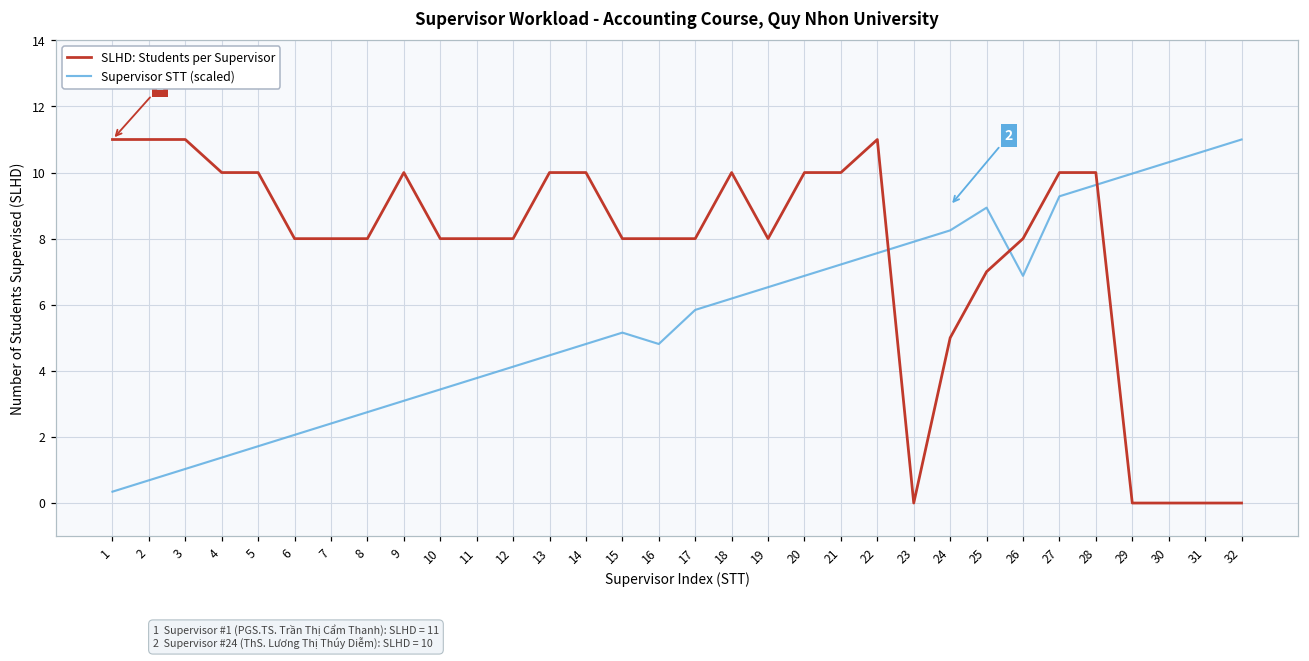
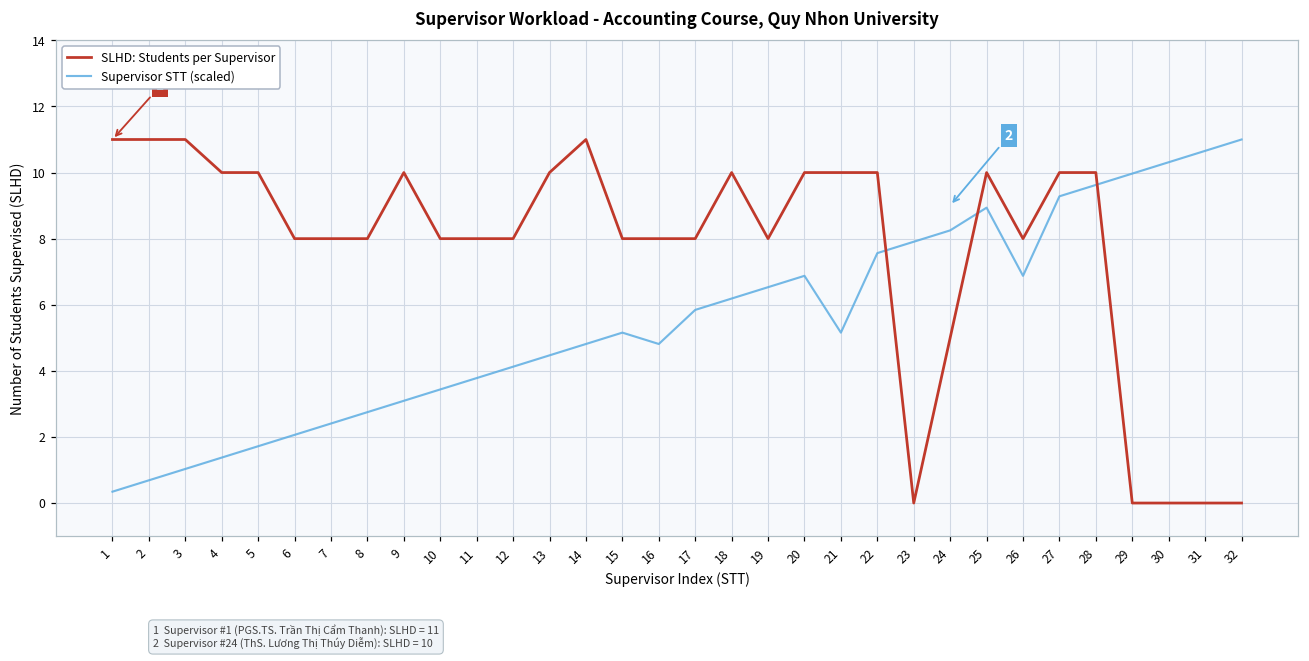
  {
    "SLHD: Students per Supervisor": {
      "1": 11,
      "2": 11,
      "3": 11,
      "4": 10,
      "5": 10,
      "6": 8,
      "7": 8,
      "8": 8,
      "9": 10,
      "10": 8,
      "11": 8,
      "12": 8,
      "13": 10,
-     "14": 10,
+     "14": 11,
      "15": 8,
      "16": 8,
      "17": 8,
      "18": 10,
      "19": 8,
      "20": 10,
      "21": 10,
-     "22": 11,
+     "22": 10,
      "23": 0,
      "24": 5,
-     "25": 7,
+     "25": 10,
      "26": 8,
      "27": 10,
      "28": 10,
      "29": 0,
      "30": 0,
      "31": 0,
      "32": 0
    },
    "Supervisor STT (scaled)": {
      "1": 0.3,
      "2": 0.7,
      "3": 1.0,
      "4": 1.4,
      "5": 1.7,
      "6": 2.1,
      "7": 2.4,
      "8": 2.8,
      "9": 3.1,
      "10": 3.4,
      "11": 3.8,
      "12": 4.1,
      "13": 4.5,
      "14": 4.8,
      "15": 5.2,
      "16": 4.8,
      "17": 5.8,
      "18": 6.2,
      "19": 6.5,
      "20": 6.9,
-     "21": 7.2,
+     "21": 5.2,
      "22": 7.6,
      "23": 7.9,
      "24": 8.3,
      "25": 8.9,
      "26": 6.9,
      "27": 9.3,
      "28": 9.6,
      "29": 10.0,
      "30": 10.3,
      "31": 10.7,
      "32": 11.0
    }
  }
